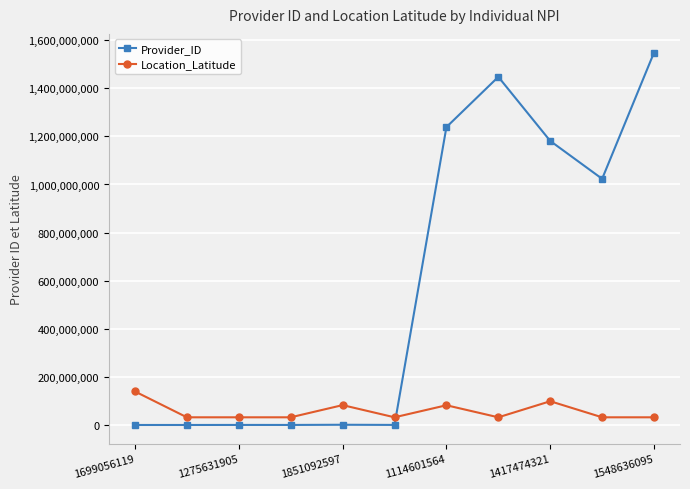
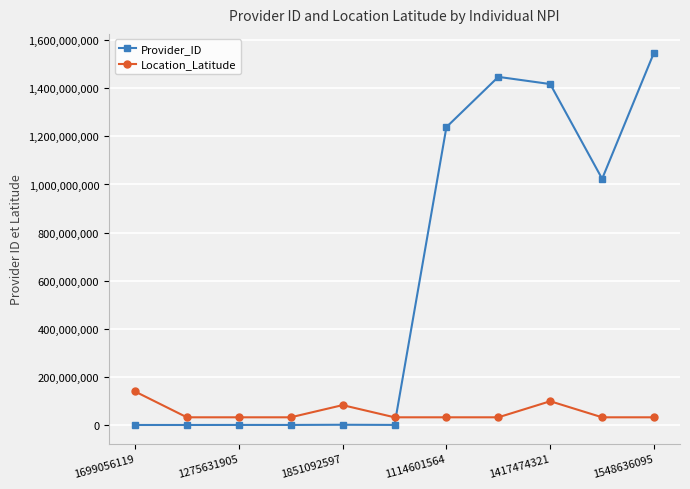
  {
    "Provider_ID": {
      "1699056119": "0",
      "1275631905": "0",
      "1851092597": "0",
      "1114601564": "1,240,000,000",
-     "1417474321": "1,180,000,000",
+     "1417474321": "1,420,000,000",
      "1548636095": "1,550,000,000"
    },
    "Location_Latitude": {
      "1699056119": "140,000,000",
      "1275631905": "30,000,000",
      "1851092597": "80,000,000",
-     "1114601564": "80,000,000",
+     "1114601564": "30,000,000",
      "1417474321": "100,000,000",
      "1548636095": "30,000,000"
    }
  }
